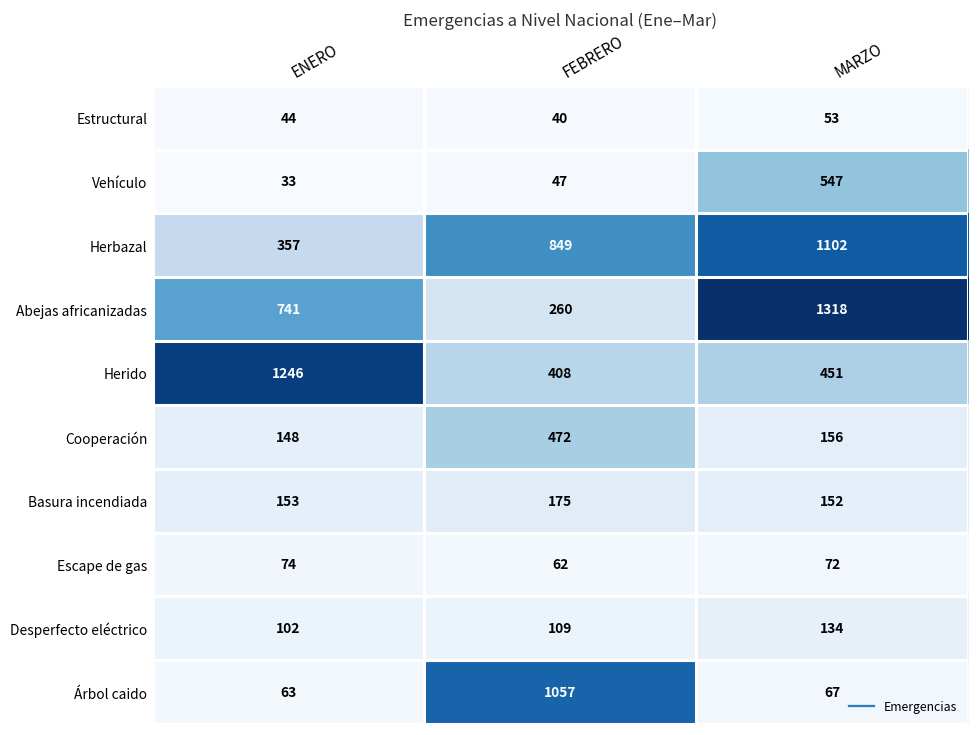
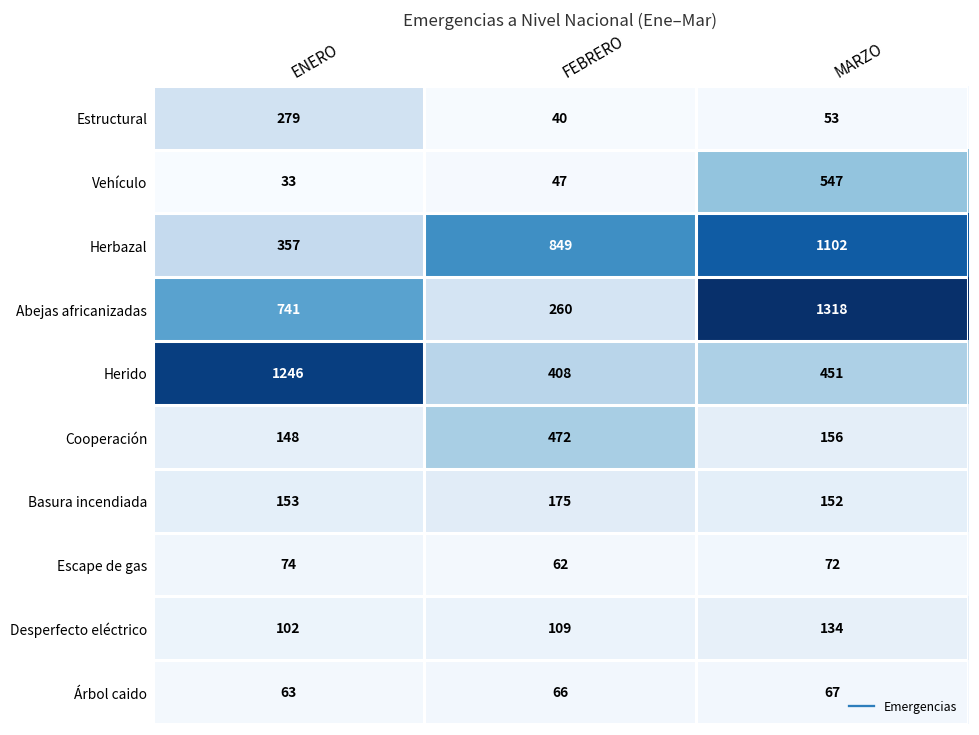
  {
    "Estructural": {
-     "ENERO": 44,
+     "ENERO": 279,
      "FEBRERO": 40,
      "MARZO": 53
    },
    "Vehículo": {
      "ENERO": 33,
      "FEBRERO": 47,
      "MARZO": 547
    },
    "Herbazal": {
      "ENERO": 357,
      "FEBRERO": 849,
      "MARZO": 1102
    },
    "Abejas africanizadas": {
      "ENERO": 741,
      "FEBRERO": 260,
      "MARZO": 1318
    },
    "Herido": {
      "ENERO": 1246,
      "FEBRERO": 408,
      "MARZO": 451
    },
    "Cooperación": {
      "ENERO": 148,
      "FEBRERO": 472,
      "MARZO": 156
    },
    "Basura incendiada": {
      "ENERO": 153,
      "FEBRERO": 175,
      "MARZO": 152
    },
    "Escape de gas": {
      "ENERO": 74,
      "FEBRERO": 62,
      "MARZO": 72
    },
    "Desperfecto eléctrico": {
      "ENERO": 102,
      "FEBRERO": 109,
      "MARZO": 134
    },
    "Árbol caido": {
      "ENERO": 63,
-     "FEBRERO": 1057,
+     "FEBRERO": 66,
      "MARZO": 67
    }
  }
